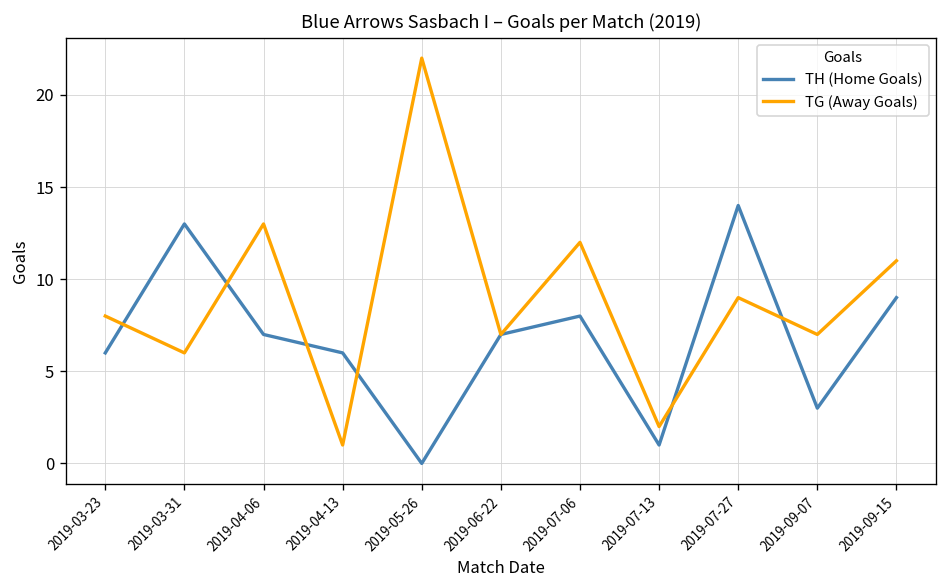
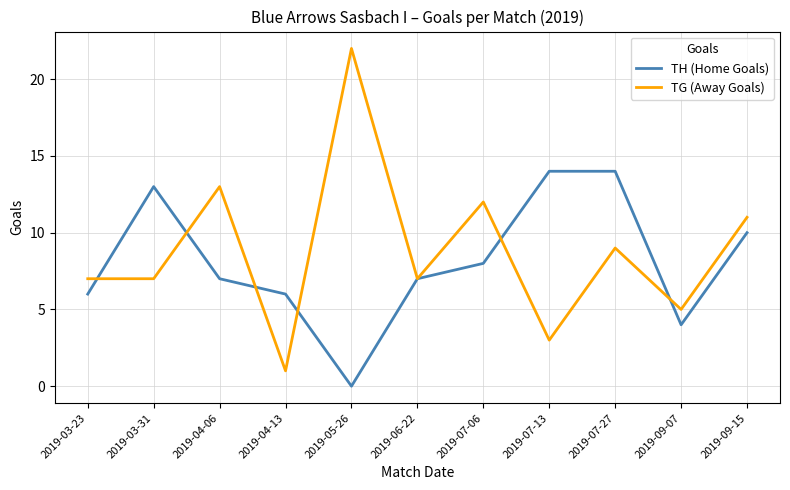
  {
    "TH (Home Goals)": {
      "2019-03-23": 6,
      "2019-03-31": 13,
      "2019-04-06": 7,
      "2019-04-13": 6,
      "2019-05-26": 0,
      "2019-07-06": 8,
-     "2019-07-13": 1,
+     "2019-07-13": 14,
      "2019-07-27": 14,
-     "2019-09-07": 3,
-     "2019-09-15": 9
+     "2019-09-07": 4,
+     "2019-09-15": 10
    },
    "TG (Away Goals)": {
-     "2019-03-23": 8,
-     "2019-03-31": 6,
+     "2019-03-23": 7,
+     "2019-03-31": 7,
      "2019-04-06": 13,
      "2019-04-13": 1,
      "2019-05-26": 22,
      "2019-07-06": 12,
-     "2019-07-13": 2,
+     "2019-07-13": 3,
      "2019-07-27": 9,
-     "2019-09-07": 7,
+     "2019-09-07": 5,
      "2019-09-15": 11
    }
  }
